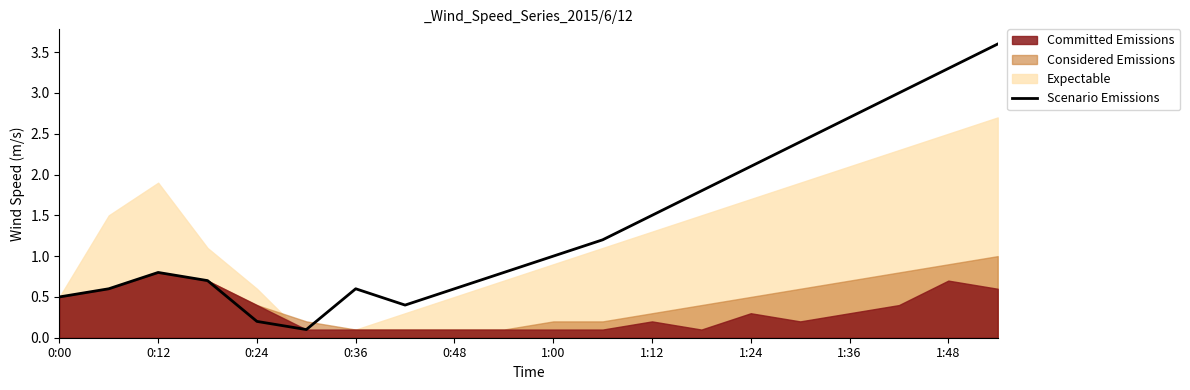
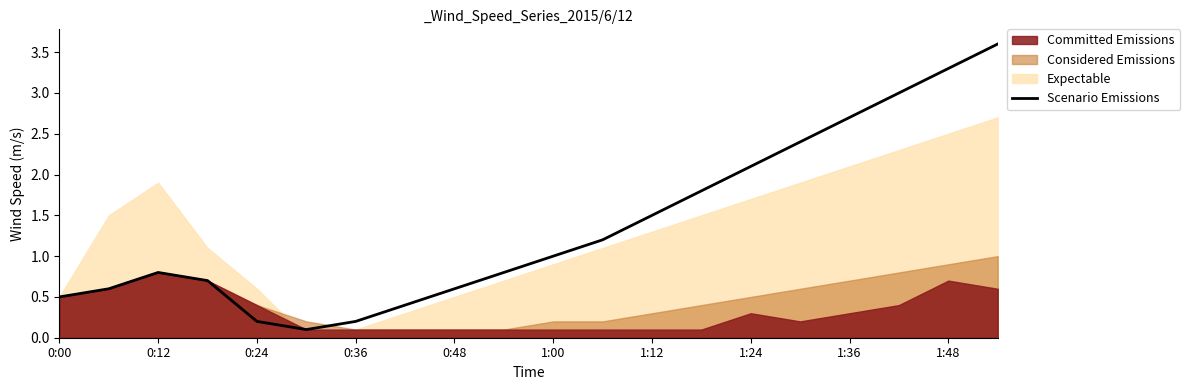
  {
    "Expectable": {
      "0:12": 1.9,
      "0:24": 0.6,
      "0:48": 0.5,
      "1:00": 0.9,
      "1:12": 1.3,
      "1:24": 1.7,
      "1:36": 2.1,
      "1:48": 2.5
    },
    "Scenario Emissions": {
      "0:24": 0.2,
-     "0:36": 0.6,
+     "0:36": 0.2,
      "0:48": 0.6,
      "1:00": 1.0,
      "1:12": 1.5,
      "1:24": 2.1,
      "1:36": 2.7,
      "1:48": 3.3
    },
    "Considered Emissions": {
      "1:00": 0.2,
      "1:12": 0.3,
      "1:24": 0.5,
      "1:36": 0.7,
      "1:48": 0.9
    },
    "Committed Emissions": {
      "1:00": 0.1,
-     "1:12": 0.2,
+     "1:12": 0.1,
      "1:24": 0.3,
      "1:36": 0.3,
      "1:48": 0.7
    }
  }
